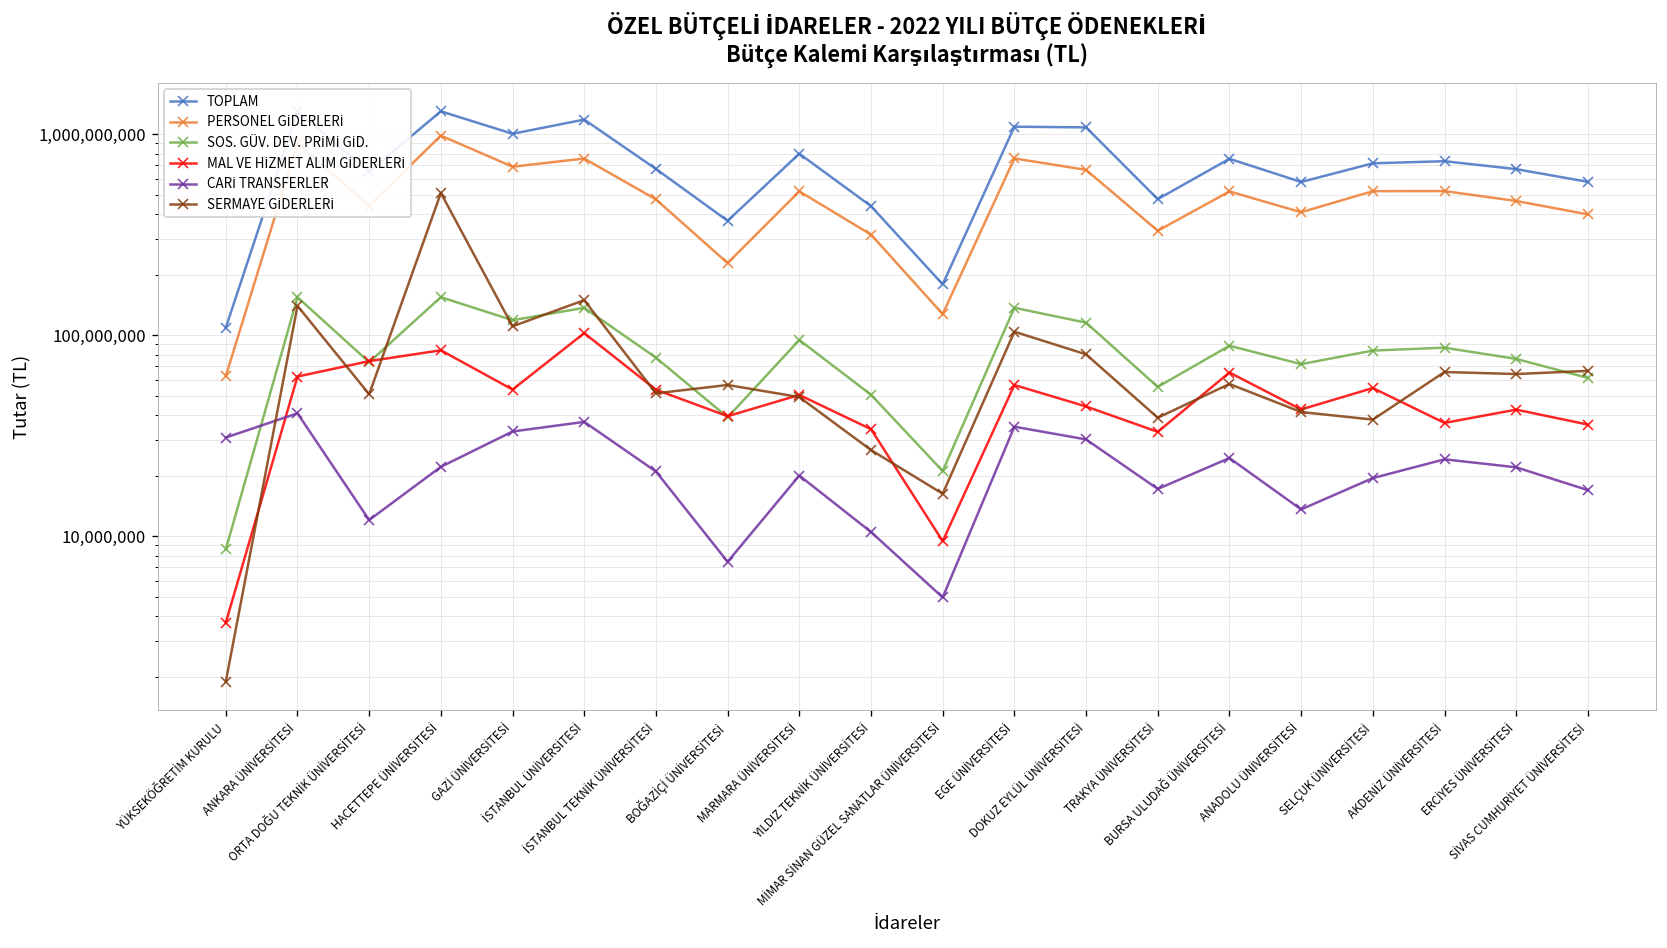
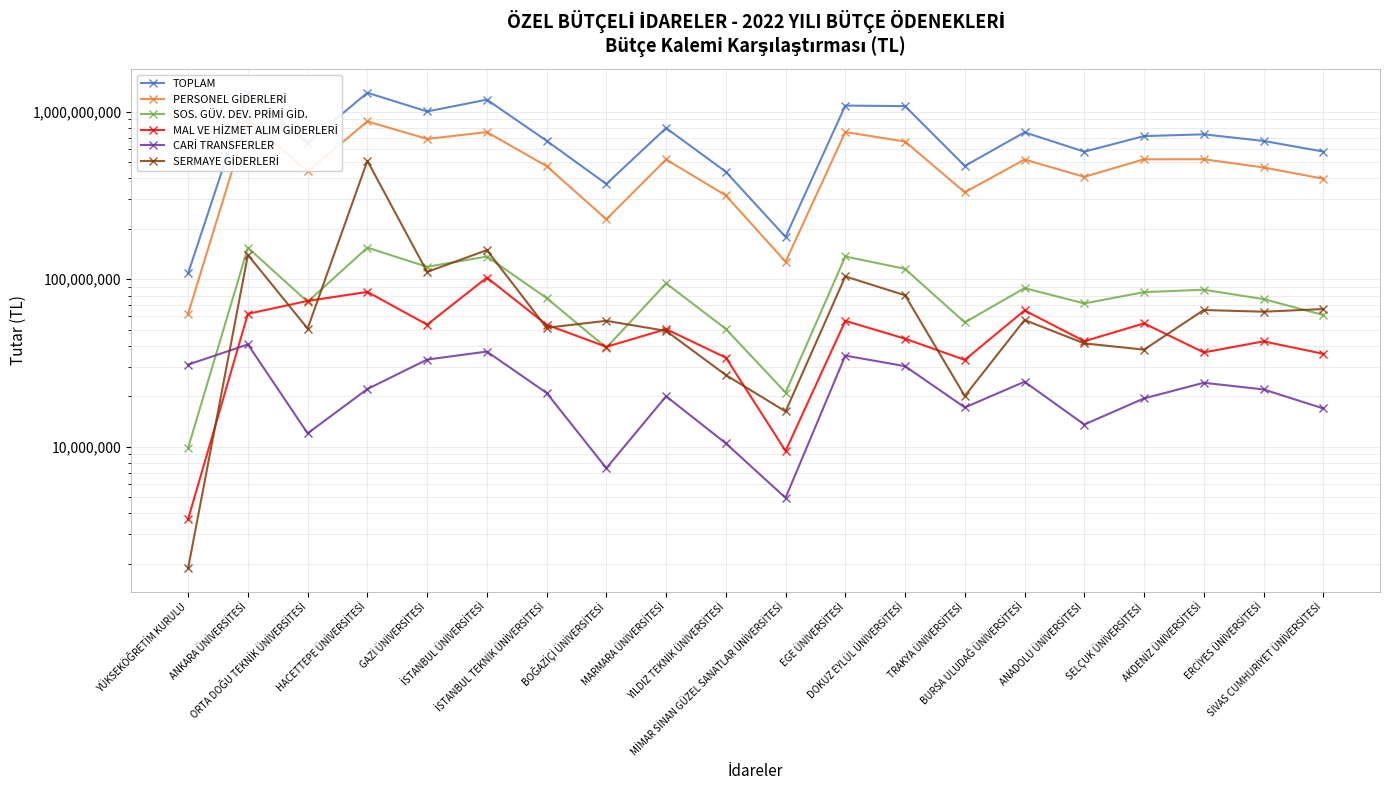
  {
    "TOPLAM": {
      "YÜKSEKÖĞRETİM KURULU": "110,000,000",
      "HACETTEPE ÜNİVERSİTESİ": "1,300,000,000",
      "GAZİ ÜNİVERSİTESİ": "1,000,000,000",
      "İSTANBUL ÜNİVERSİTESİ": "1,200,000,000",
      "İSTANBUL TEKNİK ÜNİVERSİTESİ": "670,000,000",
      "BOĞAZİÇİ ÜNİVERSİTESİ": "370,000,000",
      "MARMARA ÜNİVERSİTESİ": "800,000,000",
      "YILDIZ TEKNİK ÜNİVERSİTESİ": "440,000,000",
      "MİMAR SİNAN GÜZEL SANATLAR ÜNİVERSİTESİ": "180,000,000",
      "EGE ÜNİVERSİTESİ": "1,100,000,000",
      "DOKUZ EYLÜL ÜNİVERSİTESİ": "1,100,000,000",
      "TRAKYA ÜNİVERSİTESİ": "470,000,000",
      "BURSA ULUDAĞ ÜNİVERSİTESİ": "800,000,000",
      "ANADOLU ÜNİVERSİTESİ": "580,000,000",
      "SELÇUK ÜNİVERSİTESİ": "720,000,000",
      "AKDENİZ ÜNİVERSİTESİ": "700,000,000",
      "ERCİYES ÜNİVERSİTESİ": "670,000,000",
      "SİVAS CUMHURİYET ÜNİVERSİTESİ": "580,000,000"
    },
    "PERSONEL GİDERLERİ": {
      "YÜKSEKÖĞRETİM KURULU": "62,000,000",
      "ORTA DOĞU TEKNİK ÜNİVERSİTESİ": "440,000,000",
-     "HACETTEPE ÜNİVERSİTESİ": "1,000,000,000",
+     "HACETTEPE ÜNİVERSİTESİ": "900,000,000",
      "GAZİ ÜNİVERSİTESİ": "690,000,000",
      "İSTANBUL ÜNİVERSİTESİ": "800,000,000",
      "İSTANBUL TEKNİK ÜNİVERSİTESİ": "470,000,000",
      "BOĞAZİÇİ ÜNİVERSİTESİ": "230,000,000",
      "MARMARA ÜNİVERSİTESİ": "520,000,000",
      "YILDIZ TEKNİK ÜNİVERSİTESİ": "320,000,000",
      "MİMAR SİNAN GÜZEL SANATLAR ÜNİVERSİTESİ": "130,000,000",
      "EGE ÜNİVERSİTESİ": "800,000,000",
      "DOKUZ EYLÜL ÜNİVERSİTESİ": "660,000,000",
      "TRAKYA ÜNİVERSİTESİ": "330,000,000",
      "BURSA ULUDAĞ ÜNİVERSİTESİ": "520,000,000",
      "ANADOLU ÜNİVERSİTESİ": "410,000,000",
      "SELÇUK ÜNİVERSİTESİ": "520,000,000",
      "AKDENİZ ÜNİVERSİTESİ": "520,000,000",
      "ERCİYES ÜNİVERSİTESİ": "470,000,000",
      "SİVAS CUMHURİYET ÜNİVERSİTESİ": "400,000,000"
    },
    "SOS. GÜV. DEV. PRİMİ GİD.": {
-     "YÜKSEKÖĞRETİM KURULU": "9,000,000",
+     "YÜKSEKÖĞRETİM KURULU": "10,000,000",
      "ANKARA ÜNİVERSİTESİ": "150,000,000",
      "HACETTEPE ÜNİVERSİTESİ": "150,000,000",
      "GAZİ ÜNİVERSİTESİ": "120,000,000",
      "İSTANBUL ÜNİVERSİTESİ": "140,000,000",
      "İSTANBUL TEKNİK ÜNİVERSİTESİ": "80,000,000",
      "MARMARA ÜNİVERSİTESİ": "90,000,000",
      "YILDIZ TEKNİK ÜNİVERSİTESİ": "51,000,000",
      "MİMAR SİNAN GÜZEL SANATLAR ÜNİVERSİTESİ": "21,000,000",
      "EGE ÜNİVERSİTESİ": "140,000,000",
      "DOKUZ EYLÜL ÜNİVERSİTESİ": "120,000,000",
      "TRAKYA ÜNİVERSİTESİ": "55,000,000",
      "BURSA ULUDAĞ ÜNİVERSİTESİ": "90,000,000",
      "ANADOLU ÜNİVERSİTESİ": "72,000,000",
      "SELÇUK ÜNİVERSİTESİ": "80,000,000",
      "AKDENİZ ÜNİVERSİTESİ": "90,000,000",
      "ERCİYES ÜNİVERSİTESİ": "80,000,000",
      "SİVAS CUMHURİYET ÜNİVERSİTESİ": "61,000,000"
    },
    "MAL VE HİZMET ALIM GİDERLERİ": {
      "YÜKSEKÖĞRETİM KURULU": "3,700,000",
      "ANKARA ÜNİVERSİTESİ": "62,000,000",
      "HACETTEPE ÜNİVERSİTESİ": "80,000,000",
      "GAZİ ÜNİVERSİTESİ": "54,000,000",
      "İSTANBUL ÜNİVERSİTESİ": "100,000,000",
      "İSTANBUL TEKNİK ÜNİVERSİTESİ": "54,000,000",
      "YILDIZ TEKNİK ÜNİVERSİTESİ": "34,000,000",
      "MİMAR SİNAN GÜZEL SANATLAR ÜNİVERSİTESİ": "9,000,000",
      "EGE ÜNİVERSİTESİ": "56,000,000",
      "DOKUZ EYLÜL ÜNİVERSİTESİ": "44,000,000",
      "TRAKYA ÜNİVERSİTESİ": "33,000,000",
      "BURSA ULUDAĞ ÜNİVERSİTESİ": "65,000,000",
      "SELÇUK ÜNİVERSİTESİ": "55,000,000",
      "AKDENİZ ÜNİVERSİTESİ": "37,000,000",
      "ERCİYES ÜNİVERSİTESİ": "43,000,000",
      "SİVAS CUMHURİYET ÜNİVERSİTESİ": "36,000,000"
    },
    "CARİ TRANSFERLER": {
      "YÜKSEKÖĞRETİM KURULU": "31,000,000",
      "ANKARA ÜNİVERSİTESİ": "41,000,000",
      "ORTA DOĞU TEKNİK ÜNİVERSİTESİ": "12,000,000",
      "HACETTEPE ÜNİVERSİTESİ": "22,000,000",
      "GAZİ ÜNİVERSİTESİ": "33,000,000",
      "İSTANBUL ÜNİVERSİTESİ": "37,000,000",
      "İSTANBUL TEKNİK ÜNİVERSİTESİ": "21,000,000",
      "BOĞAZİÇİ ÜNİVERSİTESİ": "7,000,000",
      "MARMARA ÜNİVERSİTESİ": "20,000,000",
      "YILDIZ TEKNİK ÜNİVERSİTESİ": "10,000,000",
      "MİMAR SİNAN GÜZEL SANATLAR ÜNİVERSİTESİ": "5,000,000",
      "EGE ÜNİVERSİTESİ": "35,000,000",
      "DOKUZ EYLÜL ÜNİVERSİTESİ": "30,000,000",
      "TRAKYA ÜNİVERSİTESİ": "17,000,000",
      "BURSA ULUDAĞ ÜNİVERSİTESİ": "24,000,000",
      "ANADOLU ÜNİVERSİTESİ": "14,000,000",
      "SELÇUK ÜNİVERSİTESİ": "19,000,000",
      "AKDENİZ ÜNİVERSİTESİ": "24,000,000",
      "ERCİYES ÜNİVERSİTESİ": "22,000,000",
      "SİVAS CUMHURİYET ÜNİVERSİTESİ": "17,000,000"
    },
    "SERMAYE GİDERLERİ": {
      "YÜKSEKÖĞRETİM KURULU": "1,900,000",
      "ANKARA ÜNİVERSİTESİ": "140,000,000",
      "ORTA DOĞU TEKNİK ÜNİVERSİTESİ": "51,000,000",
      "HACETTEPE ÜNİVERSİTESİ": "510,000,000",
      "GAZİ ÜNİVERSİTESİ": "110,000,000",
      "İSTANBUL ÜNİVERSİTESİ": "150,000,000",
      "İSTANBUL TEKNİK ÜNİVERSİTESİ": "51,000,000",
      "BOĞAZİÇİ ÜNİVERSİTESİ": "56,000,000",
      "YILDIZ TEKNİK ÜNİVERSİTESİ": "27,000,000",
      "MİMAR SİNAN GÜZEL SANATLAR ÜNİVERSİTESİ": "16,000,000",
      "EGE ÜNİVERSİTESİ": "100,000,000",
      "DOKUZ EYLÜL ÜNİVERSİTESİ": "80,000,000",
-     "TRAKYA ÜNİVERSİTESİ": "39,000,000",
+     "TRAKYA ÜNİVERSİTESİ": "20,000,000",
      "BURSA ULUDAĞ ÜNİVERSİTESİ": "57,000,000",
      "SELÇUK ÜNİVERSİTESİ": "38,000,000",
      "AKDENİZ ÜNİVERSİTESİ": "66,000,000",
      "ERCİYES ÜNİVERSİTESİ": "64,000,000",
      "SİVAS CUMHURİYET ÜNİVERSİTESİ": "66,000,000"
    }
  }
